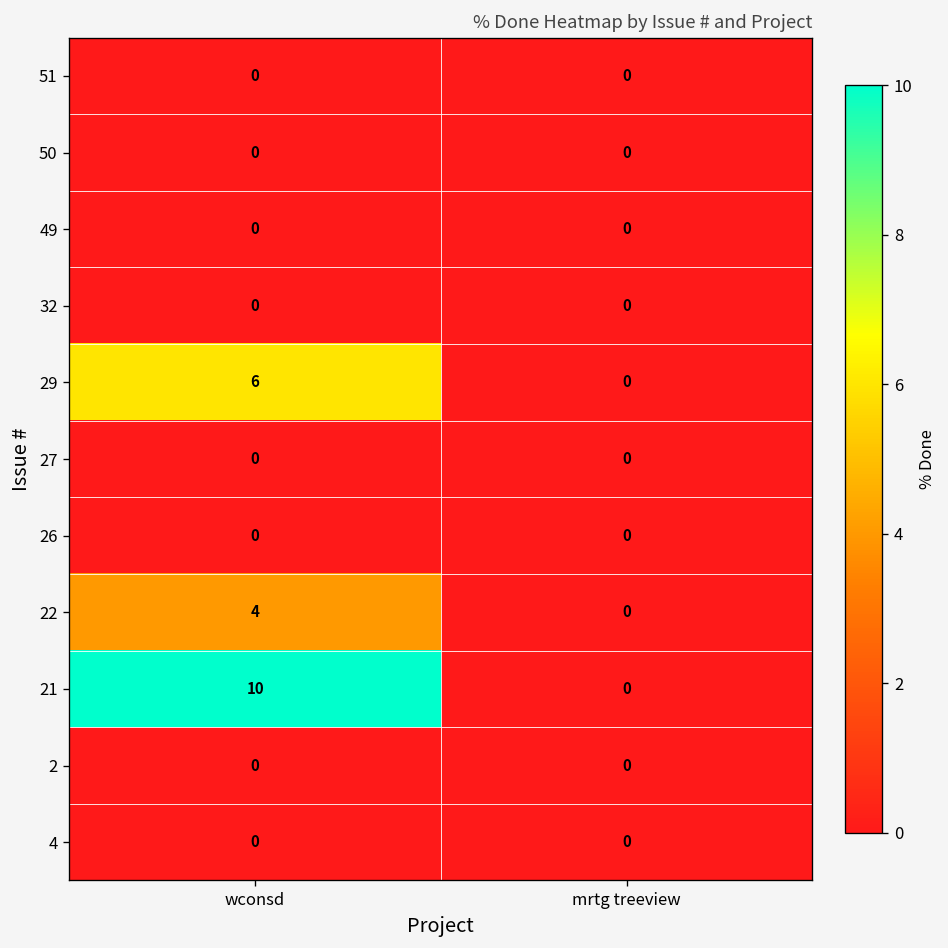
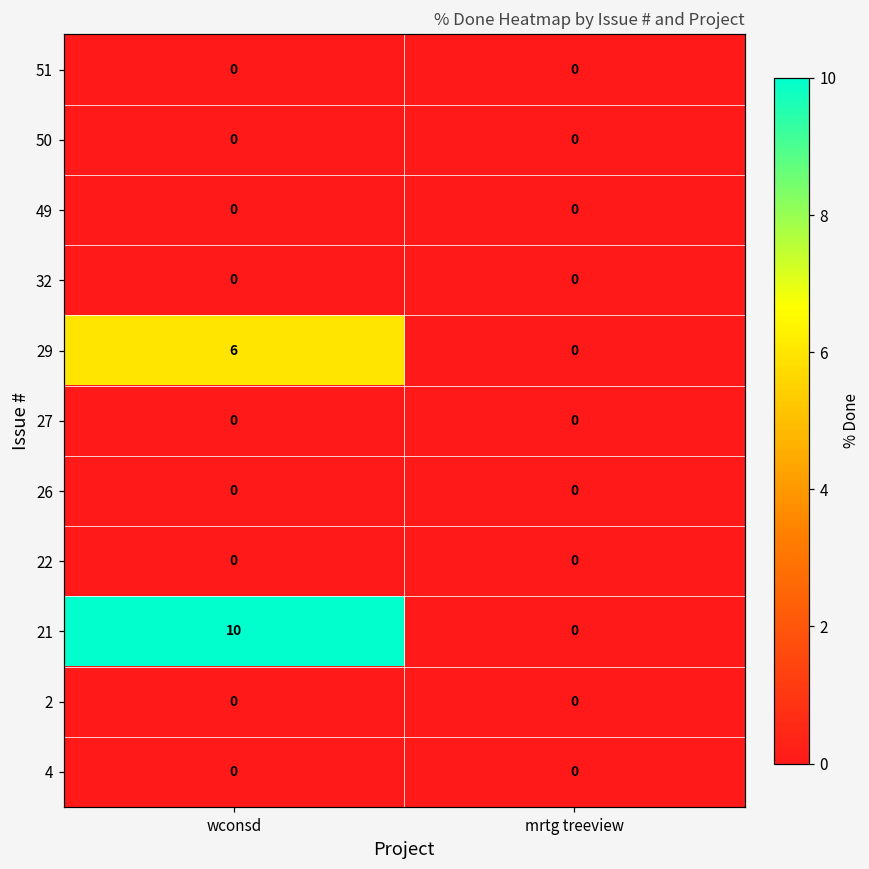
  {
    "51": {
      "wconsd": 0,
      "mrtg treeview": 0
    },
    "50": {
      "wconsd": 0,
      "mrtg treeview": 0
    },
    "49": {
      "wconsd": 0,
      "mrtg treeview": 0
    },
    "32": {
      "wconsd": 0,
      "mrtg treeview": 0
    },
    "29": {
      "wconsd": 6,
      "mrtg treeview": 0
    },
    "27": {
      "wconsd": 0,
      "mrtg treeview": 0
    },
    "26": {
      "wconsd": 0,
      "mrtg treeview": 0
    },
    "22": {
-     "wconsd": 4,
+     "wconsd": 0,
      "mrtg treeview": 0
    },
    "21": {
      "wconsd": 10,
      "mrtg treeview": 0
    },
    "2": {
      "wconsd": 0,
      "mrtg treeview": 0
    },
    "4": {
      "wconsd": 0,
      "mrtg treeview": 0
    }
  }
